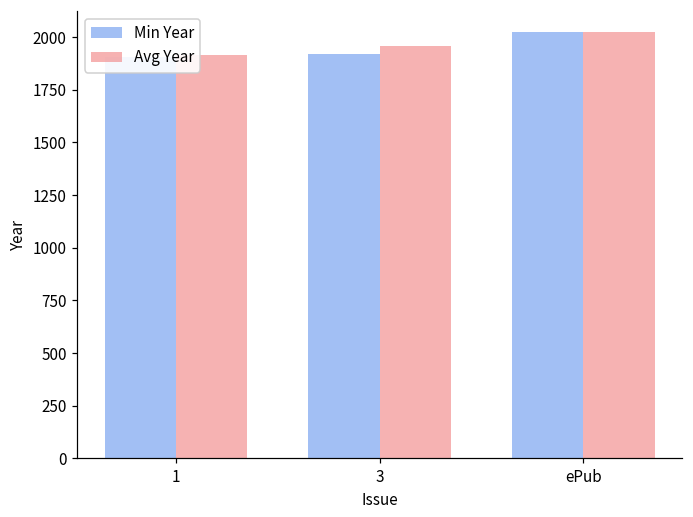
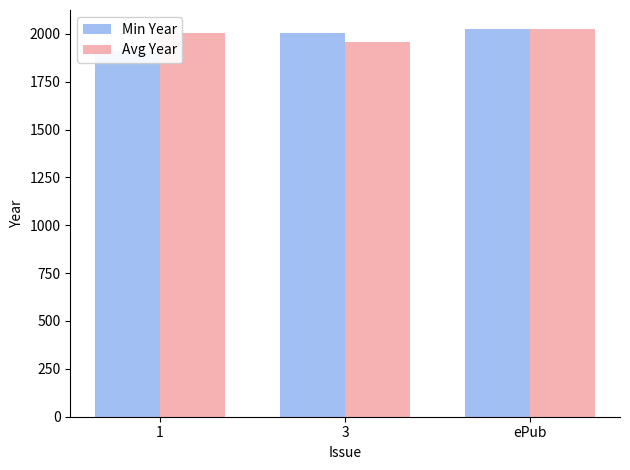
  {
    "Min Year": {
-     "3": 1920,
+     "3": 2010,
      "ePub": 2020
    },
    "Avg Year": {
-     "1": 1920,
+     "1": 2000,
      "3": 1960,
      "ePub": 2020
    }
  }
